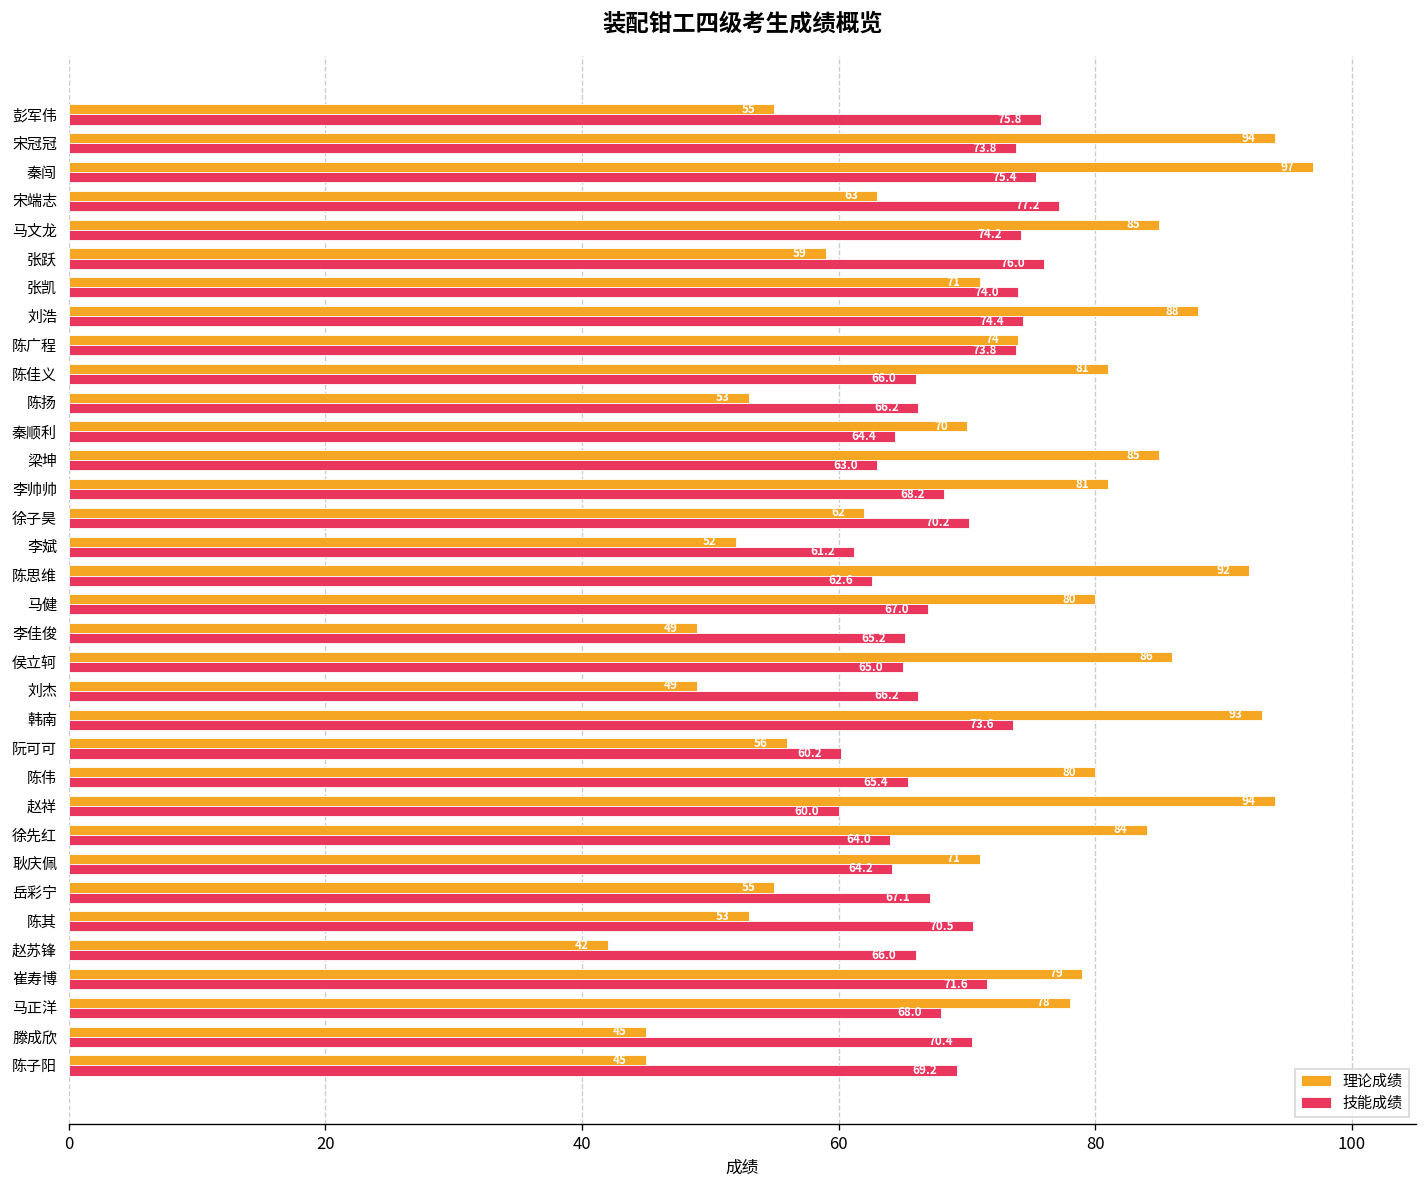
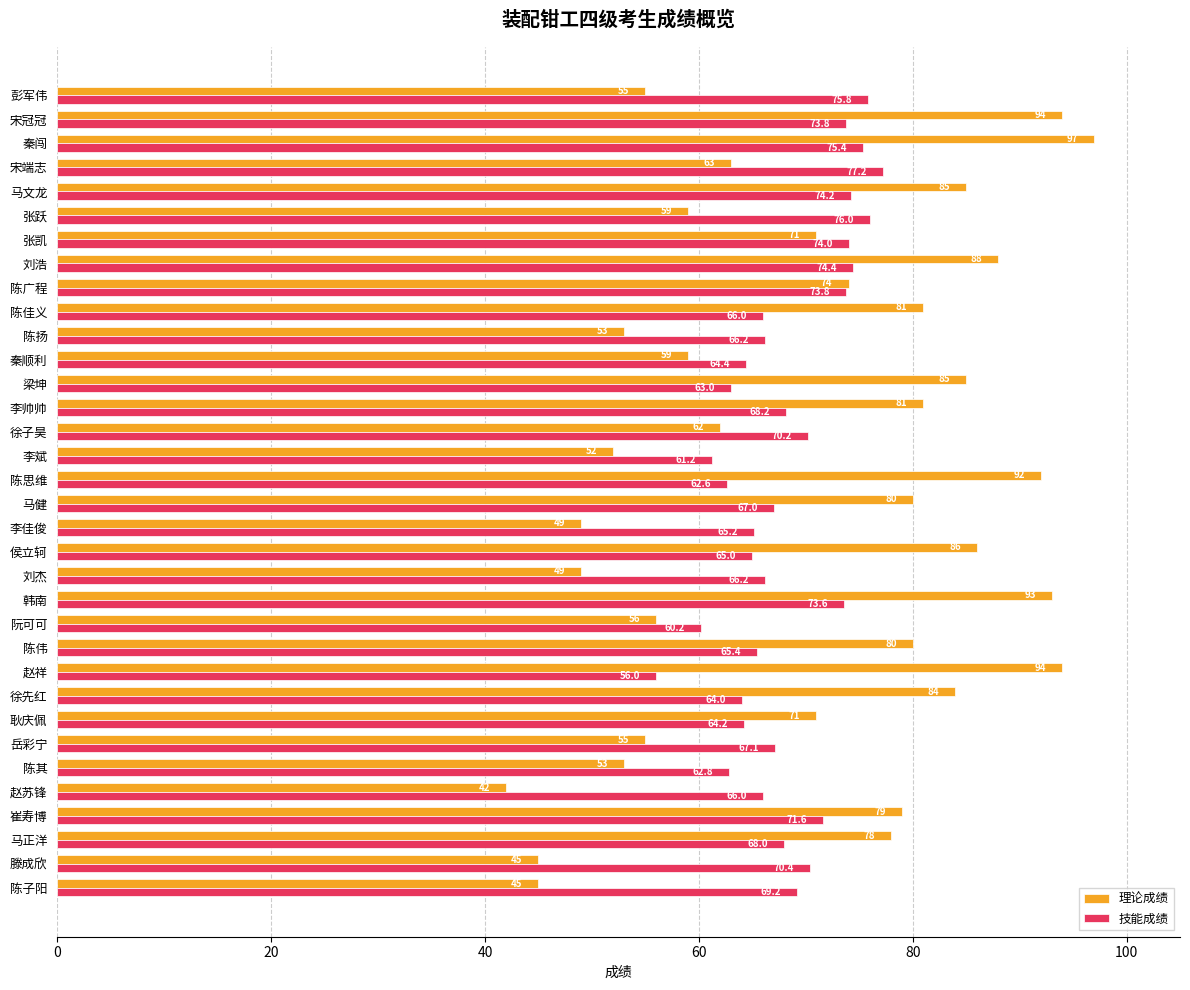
  {
    "理论成绩": {
      "彭军伟": 55,
      "宋冠冠": 94,
      "秦闯": 97,
      "宋端志": 63,
      "马文龙": 85,
      "张跃": 59,
      "张凯": 71,
      "刘浩": 88,
      "陈广程": 74,
      "陈佳义": 81,
      "陈扬": 53,
-     "秦顺利": 70,
+     "秦顺利": 59,
      "梁坤": 85,
      "李帅帅": 81,
      "徐子昊": 62,
      "李斌": 52,
      "陈思维": 92,
      "马健": 80,
      "李佳俊": 49,
      "侯立轲": 86,
      "刘杰": 49,
      "韩南": 93,
      "阮可可": 56,
      "陈伟": 80,
      "赵祥": 94,
      "徐先红": 84,
      "耿庆佩": 71,
      "岳彩宁": 55,
      "陈其": 53,
      "赵苏锋": 42,
      "崔寿博": 79,
      "马正洋": 78,
      "滕成欣": 45,
      "陈子阳": 45
    },
    "技能成绩": {
      "彭军伟": 75.8,
      "宋冠冠": 73.8,
      "秦闯": 75.4,
      "宋端志": 77.2,
      "马文龙": 74.2,
      "张跃": 76.0,
      "张凯": 74.0,
      "刘浩": 74.4,
      "陈广程": 73.8,
      "陈佳义": 66.0,
      "陈扬": 66.2,
      "秦顺利": 64.4,
      "梁坤": 63.0,
      "李帅帅": 68.2,
      "徐子昊": 70.2,
      "李斌": 61.2,
      "陈思维": 62.6,
      "马健": 67.0,
      "李佳俊": 65.2,
      "侯立轲": 65.0,
      "刘杰": 66.2,
      "韩南": 73.6,
      "阮可可": 60.2,
      "陈伟": 65.4,
-     "赵祥": 60.0,
+     "赵祥": 56.0,
      "徐先红": 64.0,
      "耿庆佩": 64.2,
      "岳彩宁": 67.1,
-     "陈其": 70.5,
+     "陈其": 62.8,
      "赵苏锋": 66.0,
      "崔寿博": 71.6,
      "马正洋": 68.0,
      "滕成欣": 70.4,
      "陈子阳": 69.2
    }
  }
